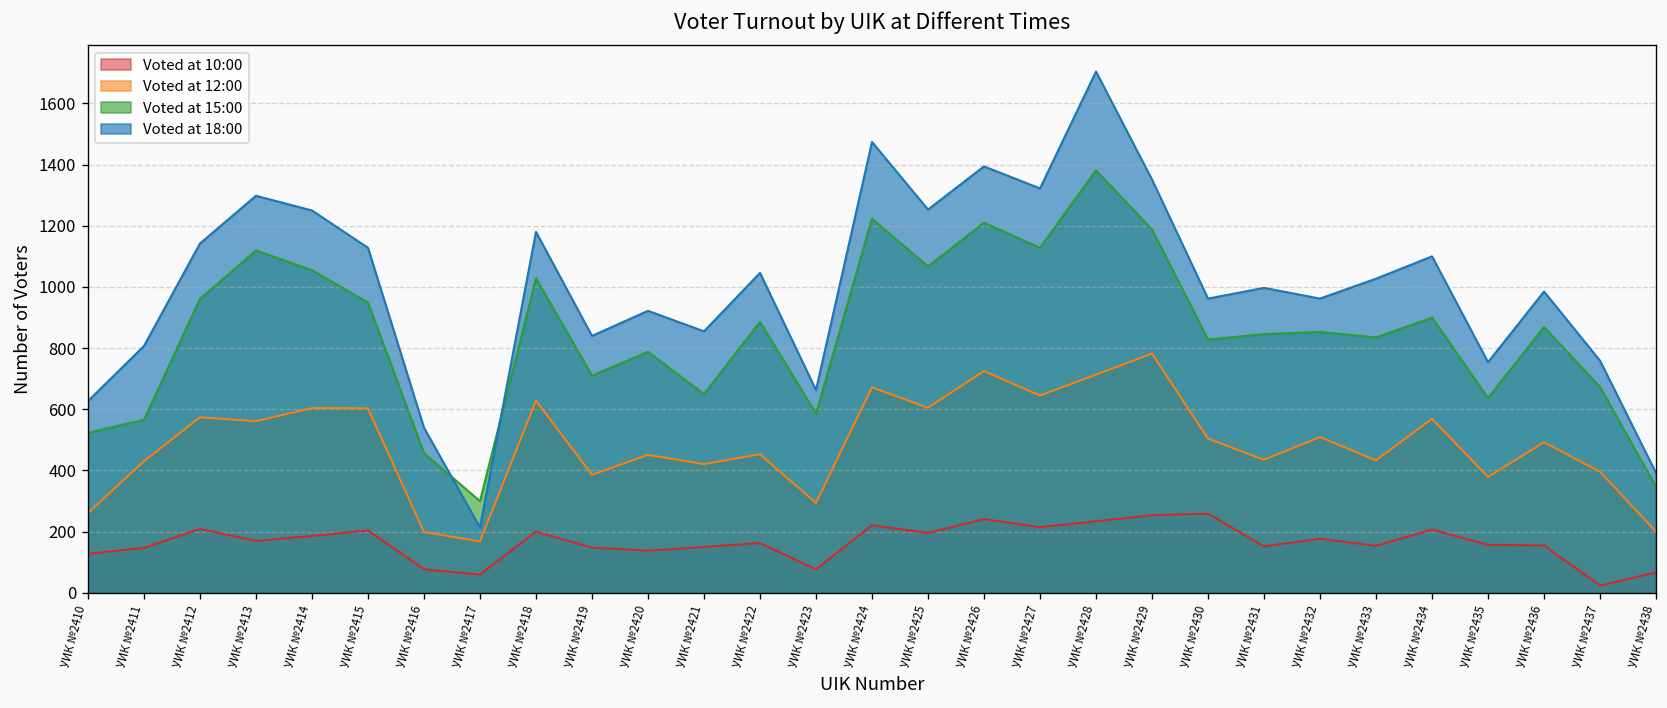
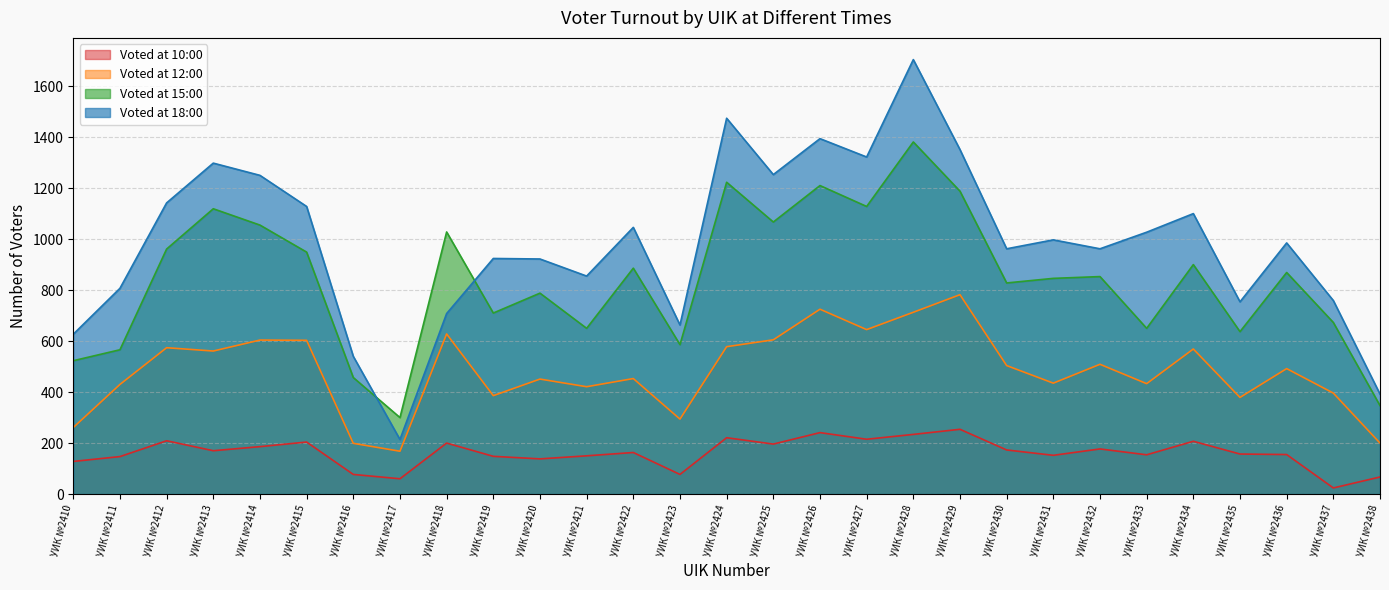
  {
    "Voted at 10:00": {
      "УИК №2410": 130,
      "УИК №2411": 150,
      "УИК №2412": 210,
      "УИК №2413": 170,
      "УИК №2414": 190,
      "УИК №2415": 200,
      "УИК №2416": 80,
      "УИК №2417": 60,
      "УИК №2418": 200,
      "УИК №2419": 150,
      "УИК №2420": 140,
      "УИК №2421": 150,
      "УИК №2422": 160,
      "УИК №2423": 80,
      "УИК №2424": 220,
      "УИК №2425": 200,
      "УИК №2426": 240,
      "УИК №2427": 220,
      "УИК №2428": 230,
      "УИК №2429": 250,
-     "УИК №2430": 260,
+     "УИК №2430": 170,
      "УИК №2431": 150,
      "УИК №2432": 180,
      "УИК №2433": 150,
      "УИК №2434": 210,
      "УИК №2435": 160,
      "УИК №2436": 160,
      "УИК №2437": 20,
      "УИК №2438": 70
    },
    "Voted at 12:00": {
      "УИК №2410": 260,
      "УИК №2411": 430,
      "УИК №2412": 570,
      "УИК №2413": 560,
      "УИК №2414": 600,
      "УИК №2415": 600,
      "УИК №2416": 200,
      "УИК №2417": 170,
      "УИК №2418": 630,
      "УИК №2419": 390,
      "УИК №2420": 450,
      "УИК №2421": 420,
      "УИК №2422": 450,
      "УИК №2423": 290,
-     "УИК №2424": 670,
+     "УИК №2424": 580,
      "УИК №2425": 610,
      "УИК №2426": 730,
      "УИК №2427": 650,
      "УИК №2428": 710,
      "УИК №2429": 780,
      "УИК №2430": 500,
      "УИК №2431": 440,
      "УИК №2432": 510,
      "УИК №2433": 430,
      "УИК №2434": 570,
      "УИК №2435": 380,
      "УИК №2436": 490,
      "УИК №2437": 400,
      "УИК №2438": 200
    },
    "Voted at 15:00": {
      "УИК №2410": 520,
      "УИК №2411": 570,
      "УИК №2412": 960,
      "УИК №2413": 1120,
      "УИК №2414": 1060,
      "УИК №2415": 950,
      "УИК №2416": 460,
      "УИК №2417": 300,
      "УИК №2418": 1030,
      "УИК №2419": 710,
      "УИК №2420": 790,
      "УИК №2421": 650,
      "УИК №2422": 890,
      "УИК №2423": 590,
      "УИК №2424": 1220,
      "УИК №2425": 1070,
      "УИК №2426": 1210,
      "УИК №2427": 1130,
      "УИК №2428": 1380,
      "УИК №2429": 1190,
      "УИК №2430": 830,
      "УИК №2431": 850,
      "УИК №2432": 850,
-     "УИК №2433": 840,
+     "УИК №2433": 650,
      "УИК №2434": 900,
      "УИК №2435": 640,
      "УИК №2436": 870,
      "УИК №2437": 670,
      "УИК №2438": 350
    },
    "Voted at 18:00": {
      "УИК №2410": 630,
      "УИК №2411": 810,
      "УИК №2412": 1140,
      "УИК №2413": 1300,
      "УИК №2414": 1250,
      "УИК №2415": 1130,
      "УИК №2416": 540,
      "УИК №2417": 210,
-     "УИК №2418": 1180,
-     "УИК №2419": 840,
+     "УИК №2418": 710,
+     "УИК №2419": 920,
      "УИК №2420": 920,
      "УИК №2421": 860,
      "УИК №2422": 1050,
      "УИК №2423": 660,
      "УИК №2424": 1470,
      "УИК №2425": 1250,
      "УИК №2426": 1390,
      "УИК №2427": 1320,
      "УИК №2428": 1700,
      "УИК №2429": 1350,
      "УИК №2430": 960,
      "УИК №2431": 1000,
      "УИК №2432": 960,
      "УИК №2433": 1030,
      "УИК №2434": 1100,
      "УИК №2435": 750,
      "УИК №2436": 990,
      "УИК №2437": 760,
      "УИК №2438": 390
    }
  }
